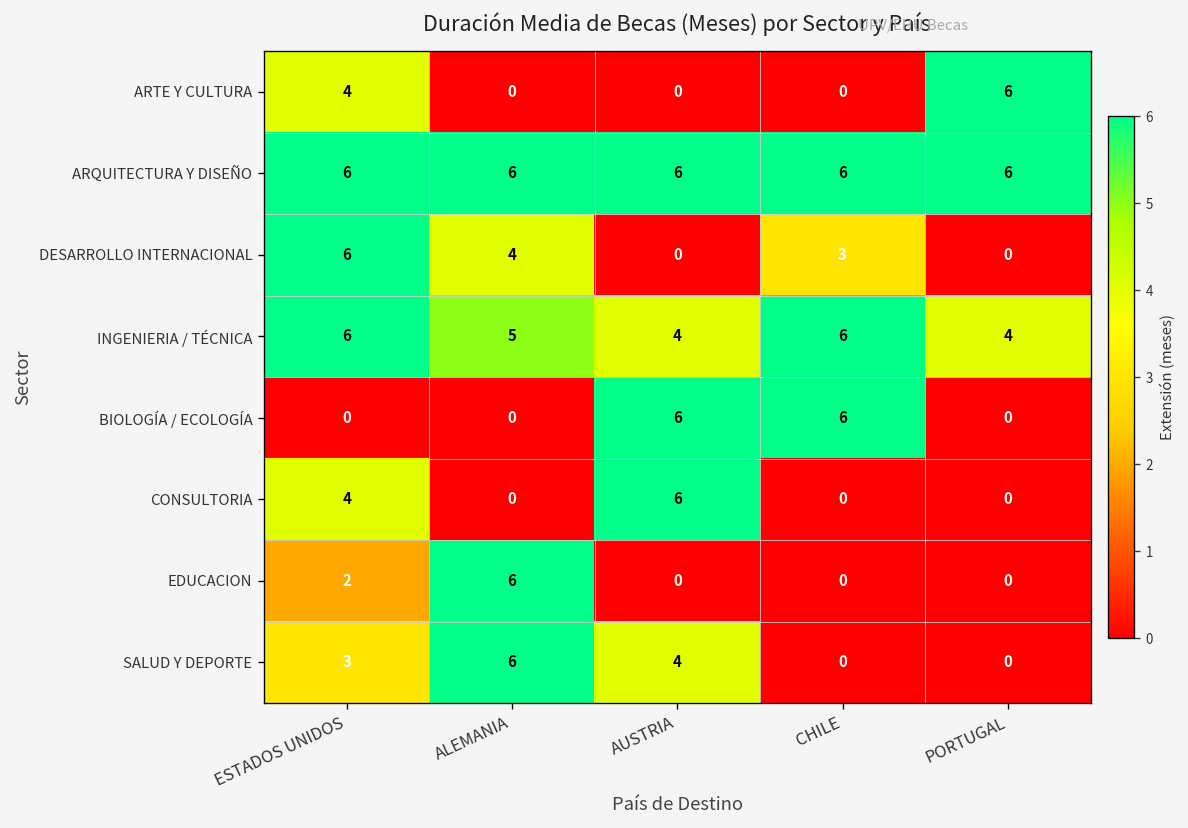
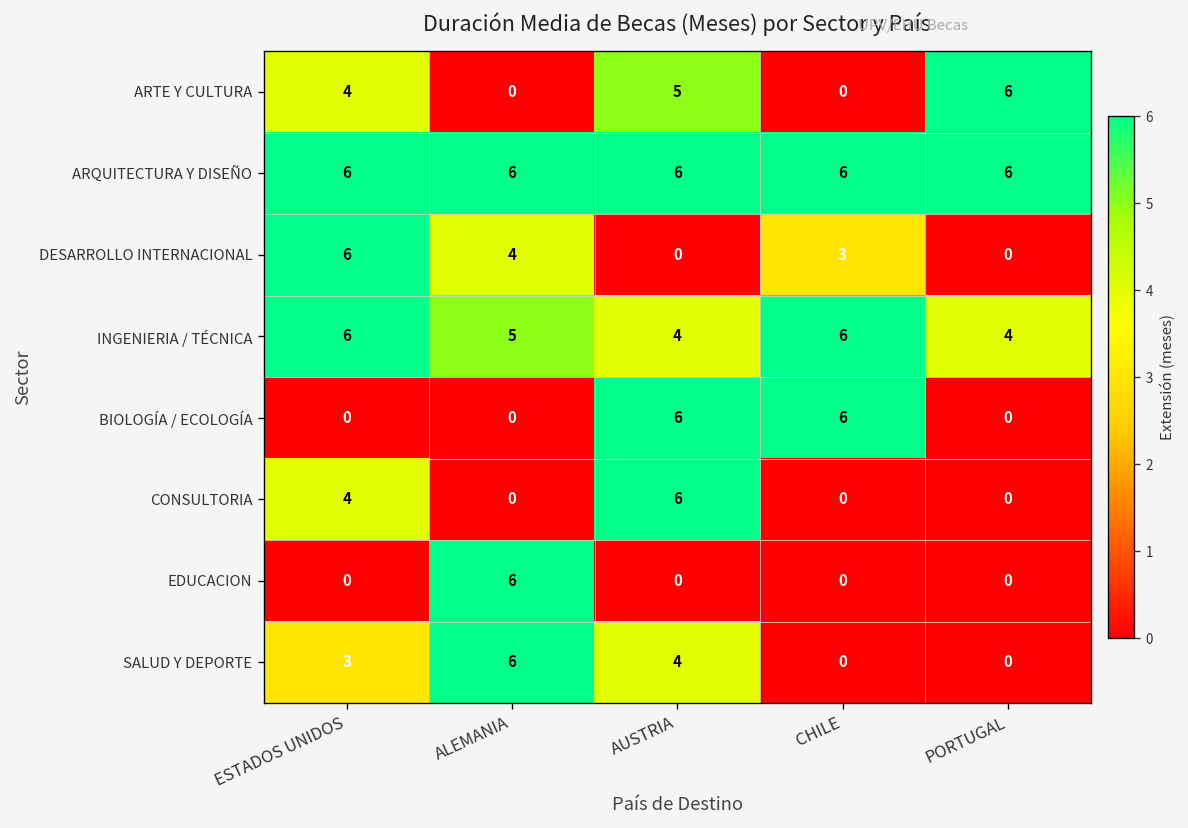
  {
    "ARTE Y CULTURA": {
      "ESTADOS UNIDOS": 4,
      "ALEMANIA": 0,
-     "AUSTRIA": 0,
+     "AUSTRIA": 5,
      "CHILE": 0,
      "PORTUGAL": 6
    },
    "ARQUITECTURA Y DISEÑO": {
      "ESTADOS UNIDOS": 6,
      "ALEMANIA": 6,
      "AUSTRIA": 6,
      "CHILE": 6,
      "PORTUGAL": 6
    },
    "DESARROLLO INTERNACIONAL": {
      "ESTADOS UNIDOS": 6,
      "ALEMANIA": 4,
      "AUSTRIA": 0,
      "CHILE": 3,
      "PORTUGAL": 0
    },
    "INGENIERIA / TÉCNICA": {
      "ESTADOS UNIDOS": 6,
      "ALEMANIA": 5,
      "AUSTRIA": 4,
      "CHILE": 6,
      "PORTUGAL": 4
    },
    "BIOLOGÍA / ECOLOGÍA": {
      "ESTADOS UNIDOS": 0,
      "ALEMANIA": 0,
      "AUSTRIA": 6,
      "CHILE": 6,
      "PORTUGAL": 0
    },
    "CONSULTORIA": {
      "ESTADOS UNIDOS": 4,
      "ALEMANIA": 0,
      "AUSTRIA": 6,
      "CHILE": 0,
      "PORTUGAL": 0
    },
    "EDUCACION": {
-     "ESTADOS UNIDOS": 2,
+     "ESTADOS UNIDOS": 0,
      "ALEMANIA": 6,
      "AUSTRIA": 0,
      "CHILE": 0,
      "PORTUGAL": 0
    },
    "SALUD Y DEPORTE": {
      "ESTADOS UNIDOS": 3,
      "ALEMANIA": 6,
      "AUSTRIA": 4,
      "CHILE": 0,
      "PORTUGAL": 0
    }
  }
